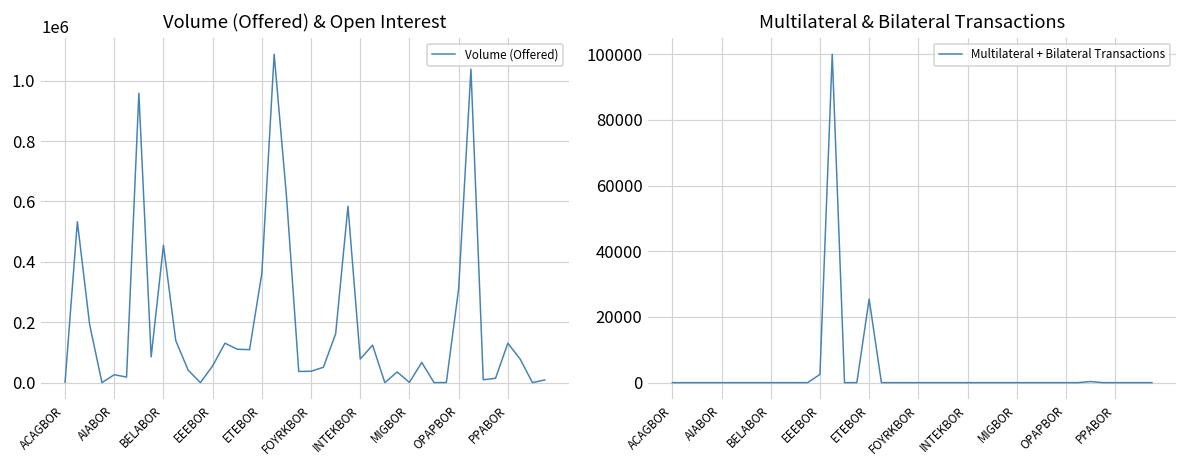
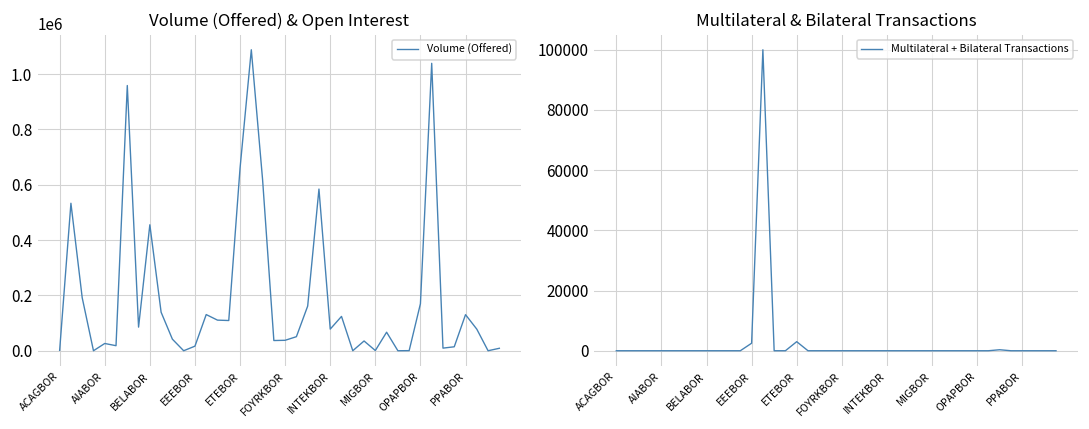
  {
    "Volume (Offered) & Open Interest": {
      "ACAGBOR": 0,
      "AIABOR": 30000,
      "BELABOR": 460000,
-     "EEEBOR": 60000,
-     "ETEBOR": 360000,
+     "EEEBOR": 20000,
+     "ETEBOR": 660000,
      "FOYRKBOR": 40000,
      "INTEKBOR": 80000,
      "MIGBOR": 0,
-     "OPAPBOR": 310000,
+     "OPAPBOR": 170000,
      "PPABOR": 130000
    },
    "Multilateral & Bilateral Transactions": {
      "ACAGBOR": 0,
      "AIABOR": 0,
      "BELABOR": 0,
      "EEEBOR": 3000,
-     "ETEBOR": 25000,
+     "ETEBOR": 3000,
      "FOYRKBOR": 0,
      "INTEKBOR": 0,
      "MIGBOR": 0,
      "OPAPBOR": 0,
      "PPABOR": 0
    }
  }
